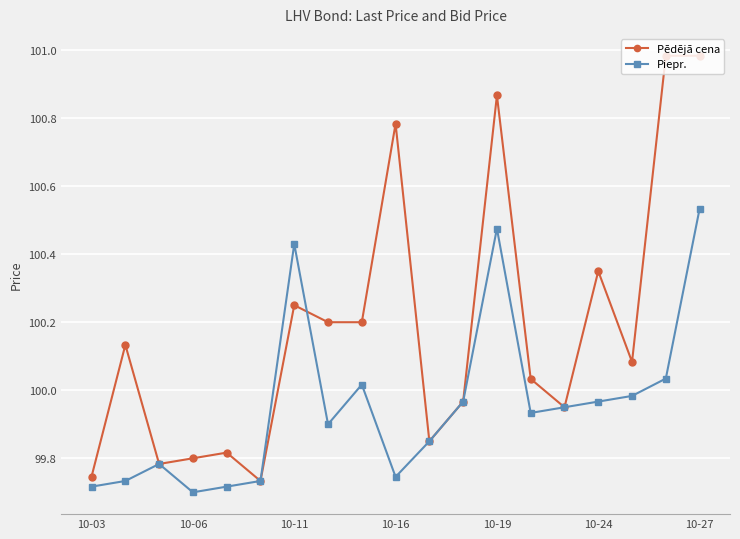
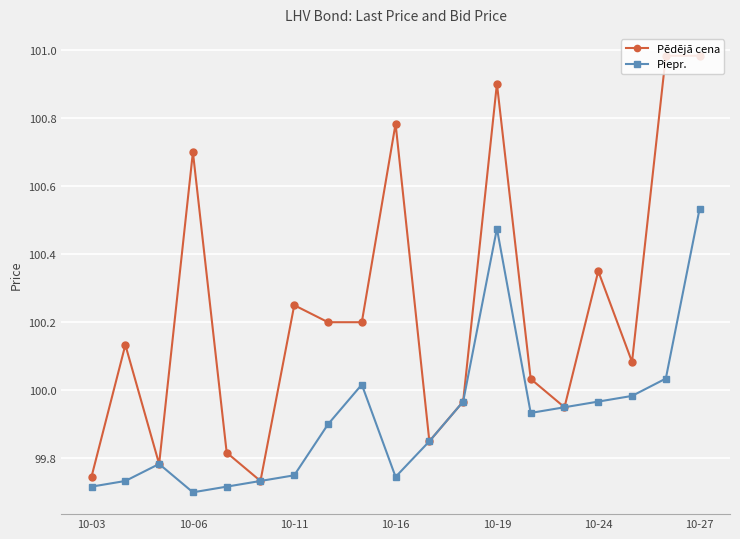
  {
    "Pēdējā cena": {
      "10-03": 99.75,
-     "10-06": 99.8,
+     "10-06": 100.7,
      "10-11": 100.25,
      "10-16": 100.78,
-     "10-19": 100.87,
+     "10-19": 100.90,
      "10-24": 100.35
    },
    "Piepr.": {
      "10-03": 99.72,
      "10-06": 99.70,
-     "10-11": 100.43,
+     "10-11": 99.75,
      "10-16": 99.75,
      "10-19": 100.48,
      "10-24": 99.97,
      "10-27": 100.53
    }
  }
